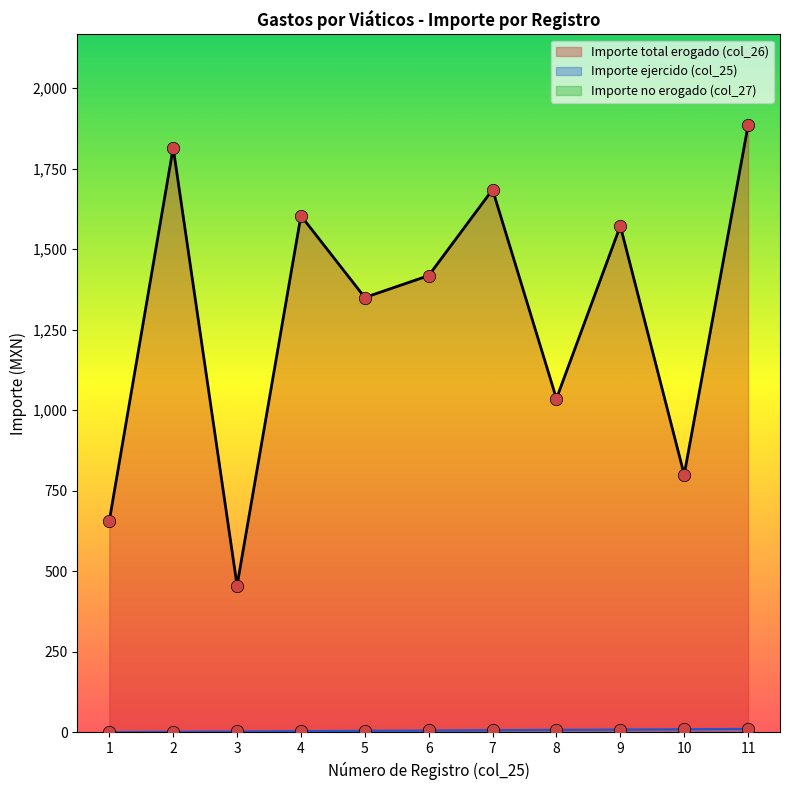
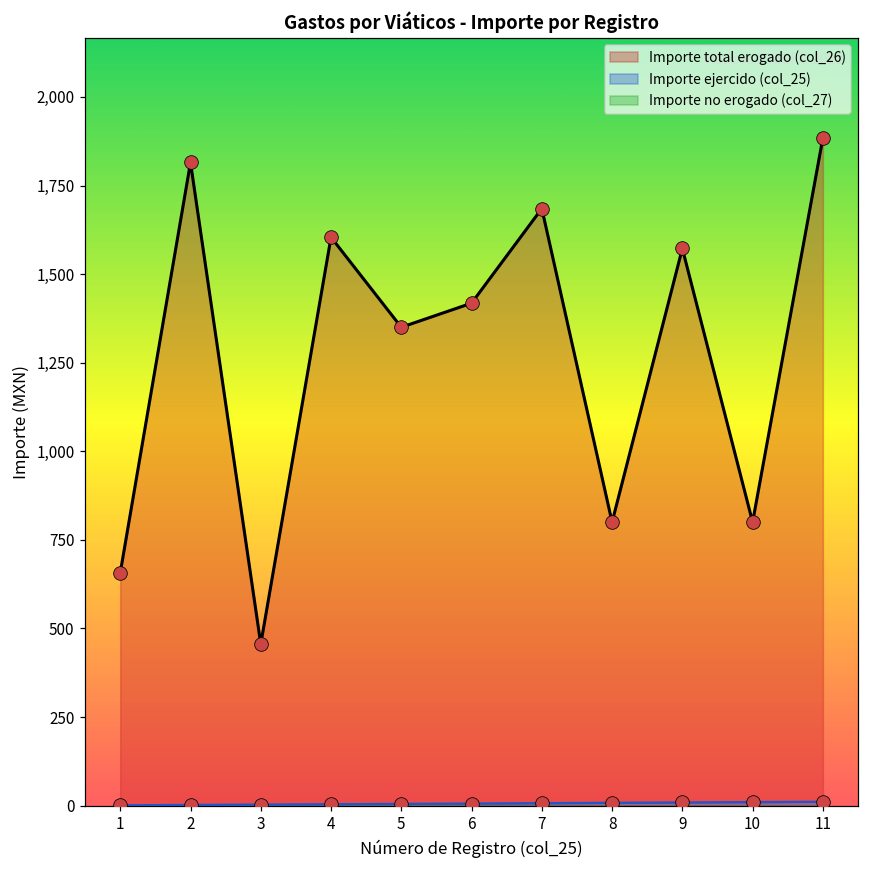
  {
    "Importe total erogado (col_26)": {
      "1": "660",
      "2": "1,820",
      "3": "460",
      "4": "1,600",
      "5": "1,350",
      "6": "1,420",
      "7": "1,690",
-     "8": "1,040",
+     "8": "800",
      "9": "1,570",
      "10": "800",
      "11": "1,880"
    },
    "Importe ejercido (col_25)": {
      "8": "10",
      "9": "10",
      "10": "10",
      "11": "10"
    },
    "Importe no erogado (col_27)": {
      "8": "0",
      "9": "0",
      "10": "0",
      "11": "0"
    }
  }
